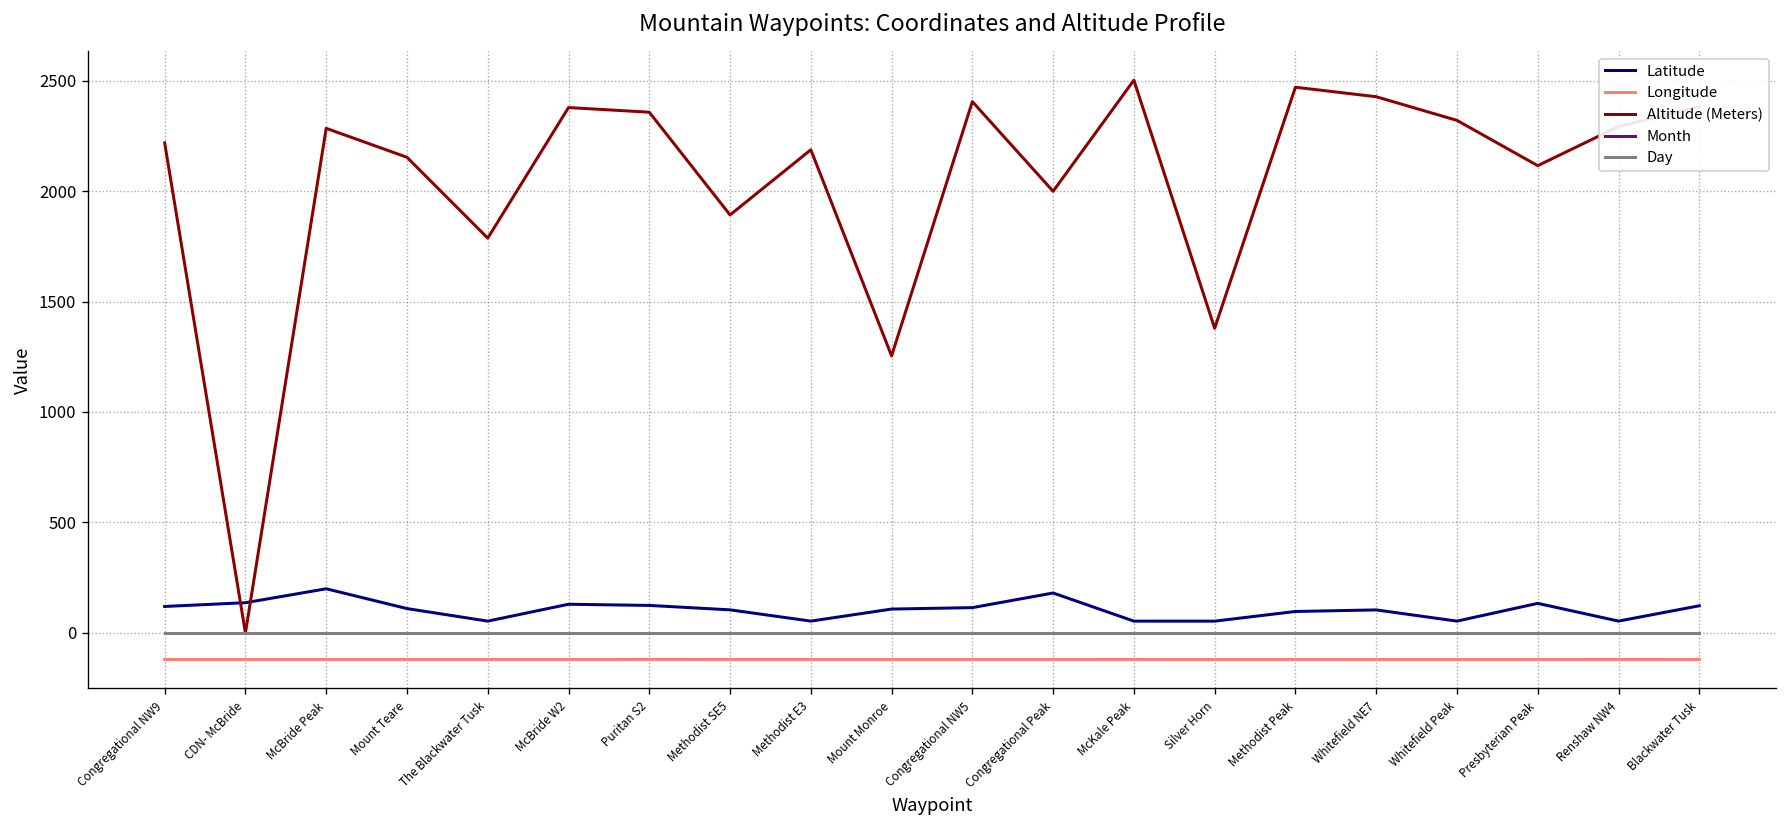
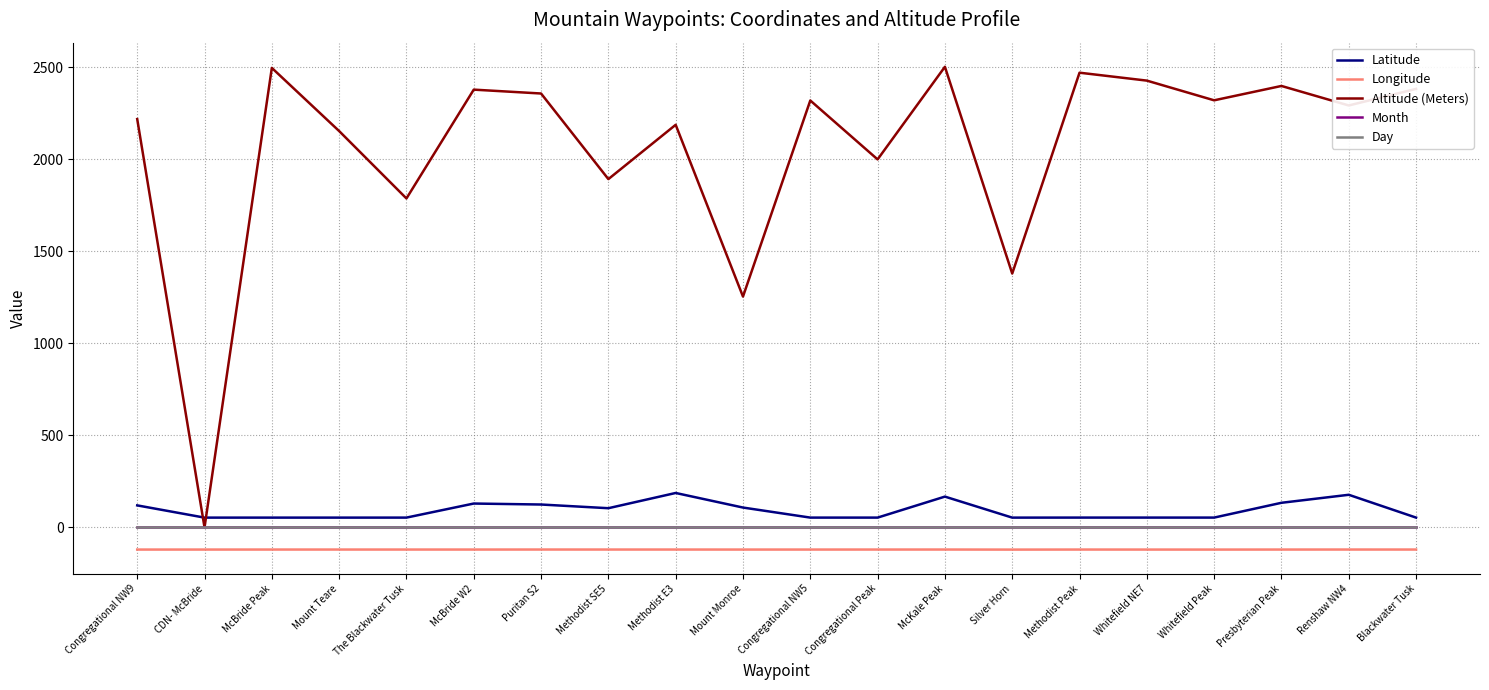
  {
    "Latitude": {
      "Congregational NW9": 120,
-     "CDN- McBride": 140,
-     "McBride Peak": 200,
-     "Mount Teare": 110,
+     "CDN- McBride": 50,
+     "McBride Peak": 50,
+     "Mount Teare": 50,
      "The Blackwater Tusk": 50,
      "McBride W2": 130,
      "Puritan S2": 120,
      "Methodist SE5": 100,
-     "Methodist E3": 50,
+     "Methodist E3": 190,
      "Mount Monroe": 110,
-     "Congregational NW5": 110,
-     "Congregational Peak": 180,
-     "McKale Peak": 50,
+     "Congregational NW5": 50,
+     "Congregational Peak": 50,
+     "McKale Peak": 170,
      "Silver Horn": 50,
-     "Methodist Peak": 100,
-     "Whitefield NE7": 100,
+     "Methodist Peak": 50,
+     "Whitefield NE7": 50,
      "Whitefield Peak": 50,
      "Presbyterian Peak": 130,
-     "Renshaw NW4": 50,
-     "Blackwater Tusk": 120
+     "Renshaw NW4": 180,
+     "Blackwater Tusk": 50
    },
    "Longitude": {
      "Congregational NW9": -120,
      "CDN- McBride": -120,
      "McBride Peak": -120,
      "Mount Teare": -120,
      "The Blackwater Tusk": -120,
      "McBride W2": -120,
      "Puritan S2": -120,
      "Methodist SE5": -120,
      "Methodist E3": -120,
      "Mount Monroe": -120,
      "Congregational NW5": -120,
      "Congregational Peak": -120,
      "McKale Peak": -120,
      "Silver Horn": -120,
      "Methodist Peak": -120,
      "Whitefield NE7": -120,
      "Whitefield Peak": -120,
      "Presbyterian Peak": -120,
      "Renshaw NW4": -120,
      "Blackwater Tusk": -120
    },
    "Altitude (Meters)": {
      "Congregational NW9": 2220,
-     "McBride Peak": 2280,
+     "McBride Peak": 2500,
      "Mount Teare": 2150,
      "The Blackwater Tusk": 1790,
      "McBride W2": 2380,
      "Puritan S2": 2360,
      "Methodist SE5": 1890,
      "Methodist E3": 2190,
      "Mount Monroe": 1250,
-     "Congregational NW5": 2410,
+     "Congregational NW5": 2320,
      "Congregational Peak": 2000,
      "McKale Peak": 2500,
      "Silver Horn": 1380,
      "Methodist Peak": 2470,
      "Whitefield NE7": 2430,
      "Whitefield Peak": 2320,
-     "Presbyterian Peak": 2120
+     "Presbyterian Peak": 2400
    },
    "Day": {
      "Congregational NW9": 0,
      "McBride Peak": 0,
      "Mount Teare": 0,
      "The Blackwater Tusk": 0,
      "McBride W2": 0,
      "Puritan S2": 0,
      "Methodist SE5": 0,
      "Methodist E3": 0,
      "Mount Monroe": 0,
      "Congregational NW5": 0,
      "Congregational Peak": 0,
      "McKale Peak": 0,
      "Silver Horn": 0,
      "Methodist Peak": 0,
      "Whitefield NE7": 0,
      "Whitefield Peak": 0,
      "Presbyterian Peak": 0,
      "Renshaw NW4": 0,
      "Blackwater Tusk": 0
    }
  }
